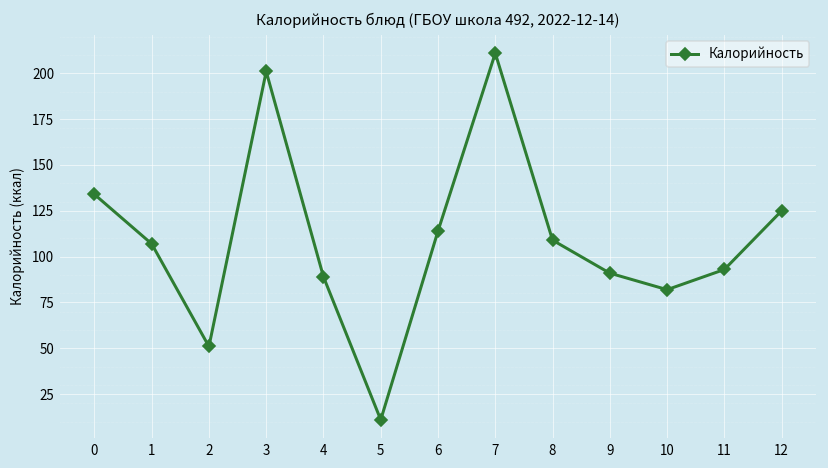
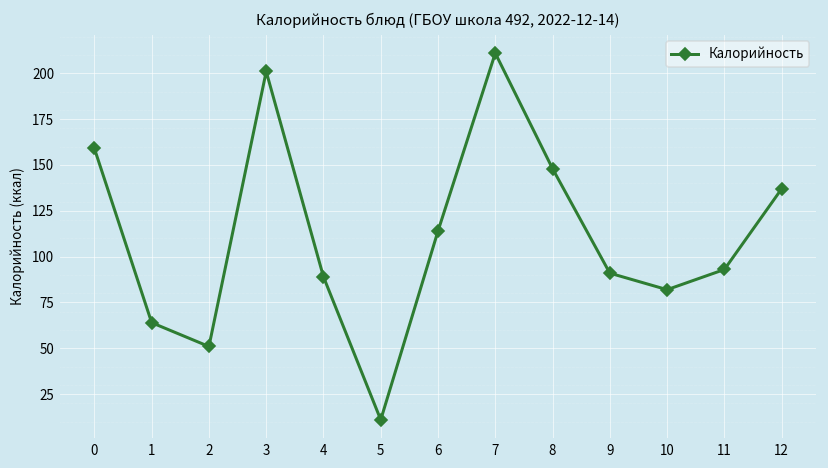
  {
-   "0": 134,
-   "1": 107,
+   "0": 159,
+   "1": 64,
    "2": 51,
    "3": 201,
    "4": 89,
    "5": 11,
    "6": 114,
    "7": 211,
-   "8": 109,
+   "8": 148,
    "9": 91,
    "10": 82,
    "11": 93,
-   "12": 125
+   "12": 137
  }
